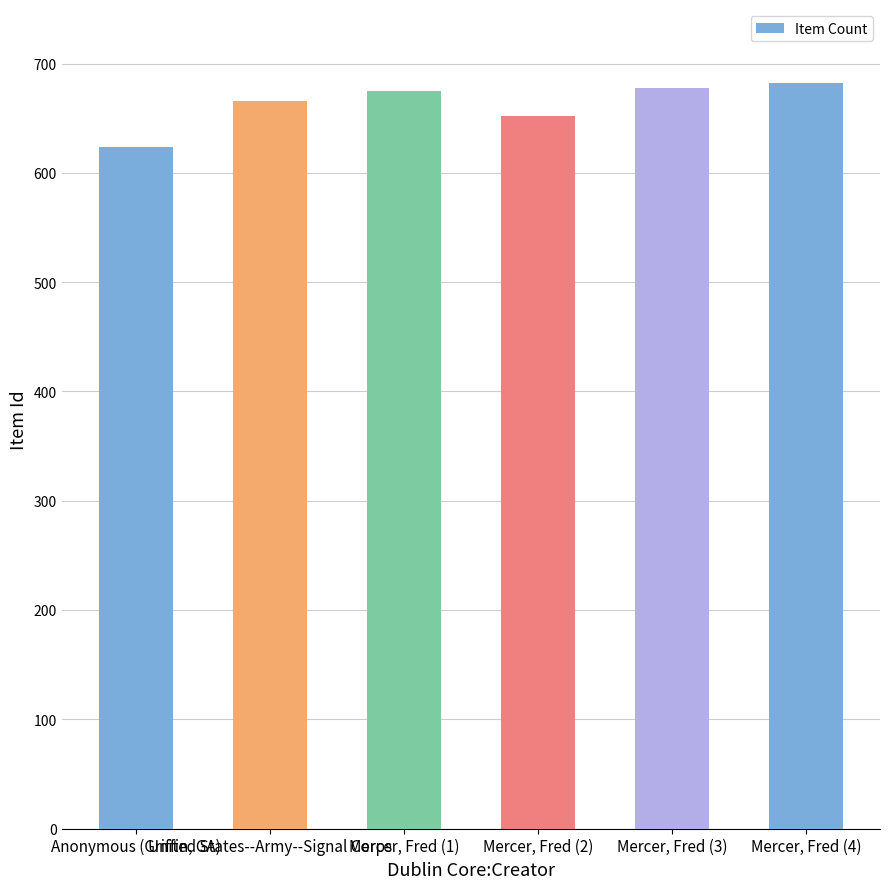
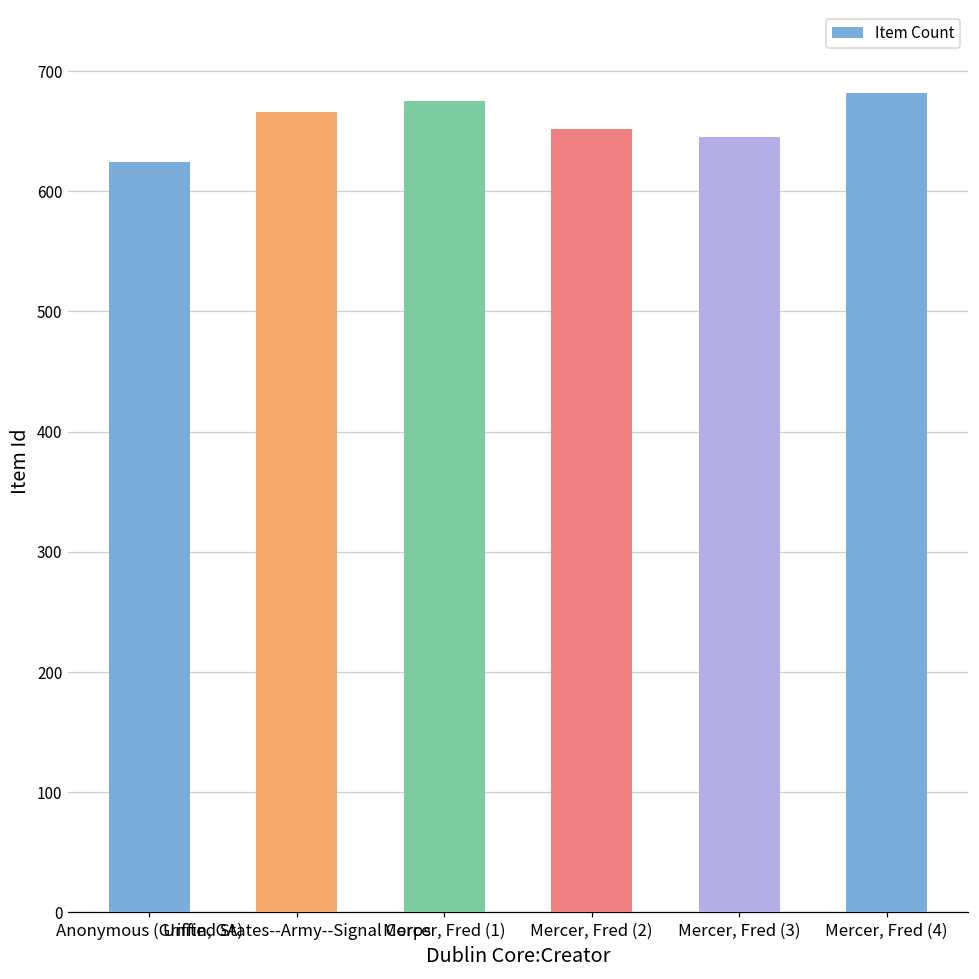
  {
    "Mercer, Fred (2)": 652,
-   "Mercer, Fred (3)": 678,
+   "Mercer, Fred (3)": 645,
    "Mercer, Fred (4)": 682
  }
